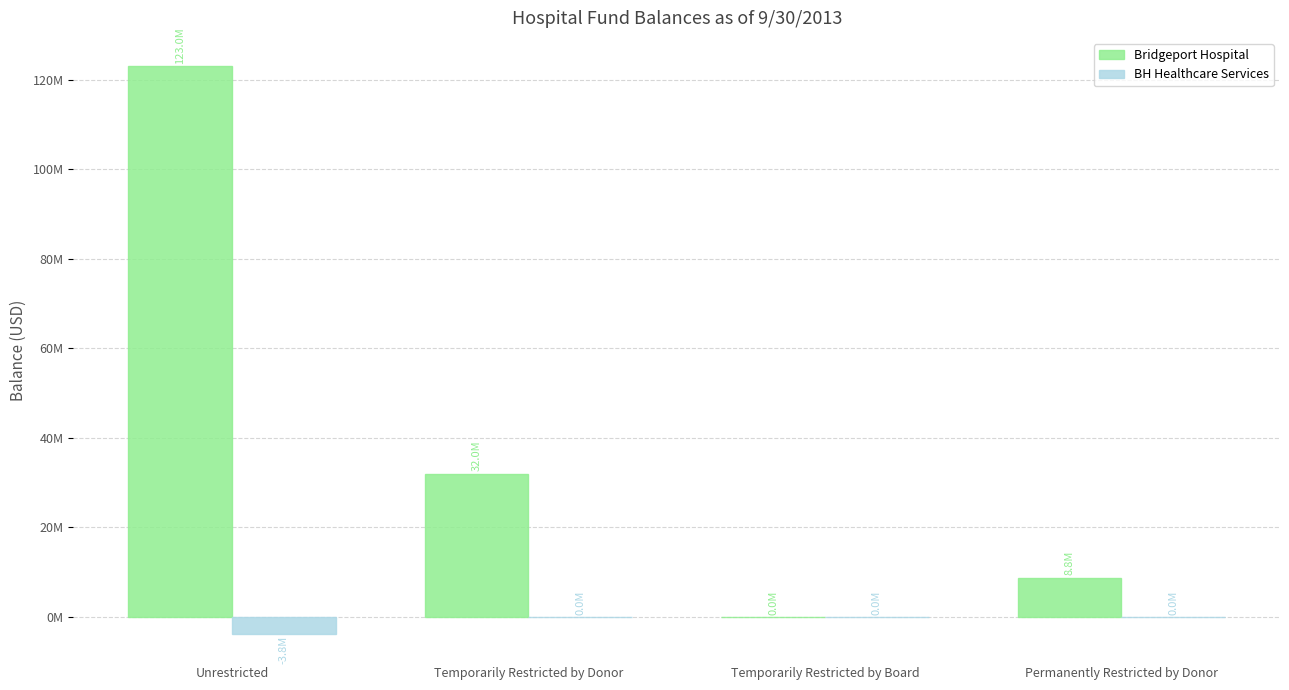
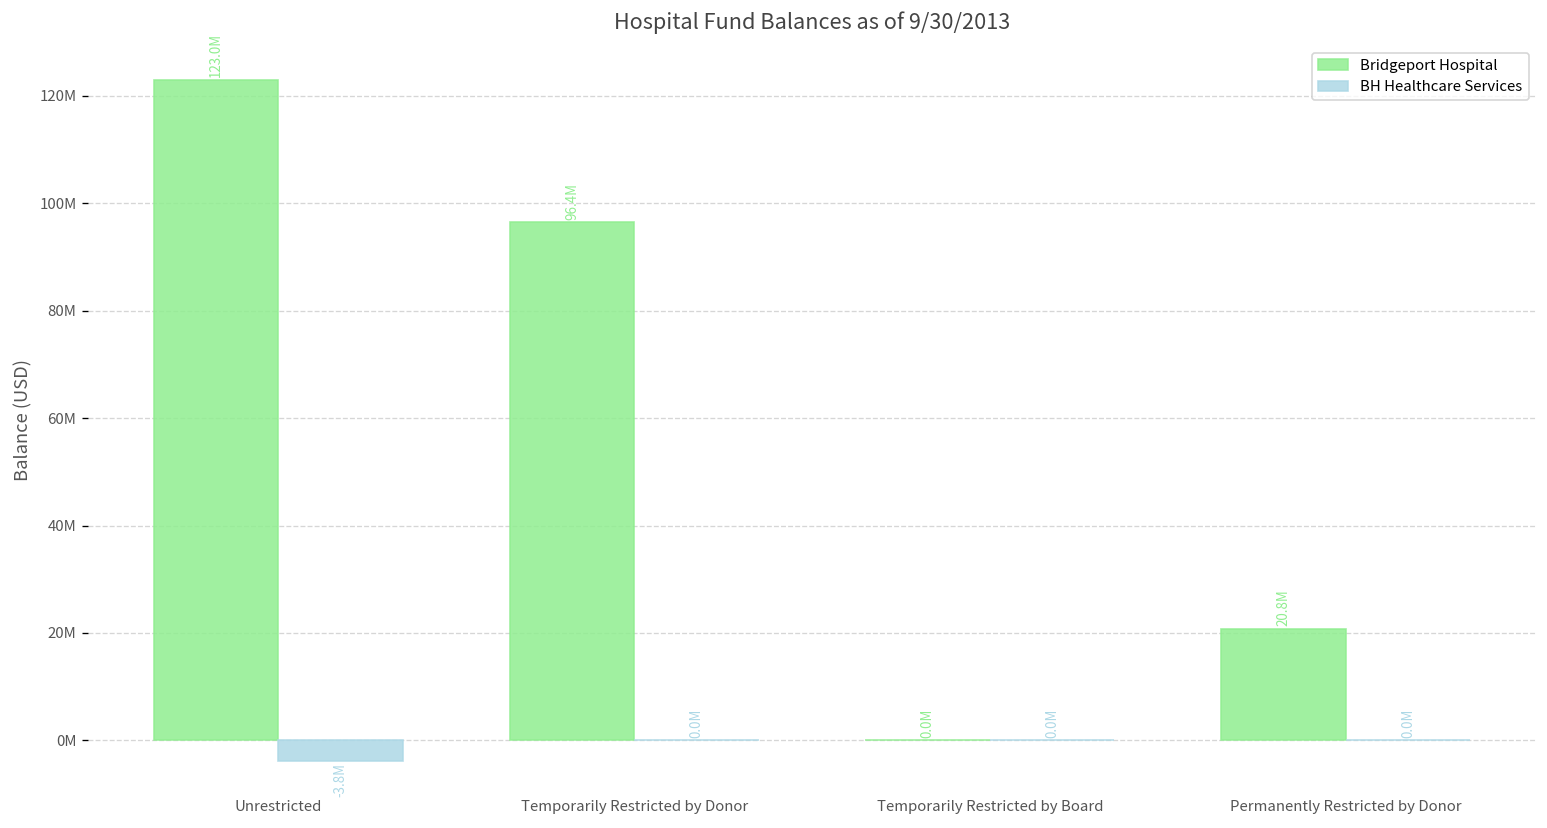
  {
    "Bridgeport Hospital": {
      "Unrestricted": "123.0M",
-     "Temporarily Restricted by Donor": "32.0M",
+     "Temporarily Restricted by Donor": "96.4M",
      "Temporarily Restricted by Board": "0.0M",
-     "Permanently Restricted by Donor": "8.8M"
+     "Permanently Restricted by Donor": "20.8M"
    },
    "BH Healthcare Services": {
      "Unrestricted": "-3.8M",
      "Temporarily Restricted by Donor": "0.0M",
      "Temporarily Restricted by Board": "0.0M",
      "Permanently Restricted by Donor": "0.0M"
    }
  }
